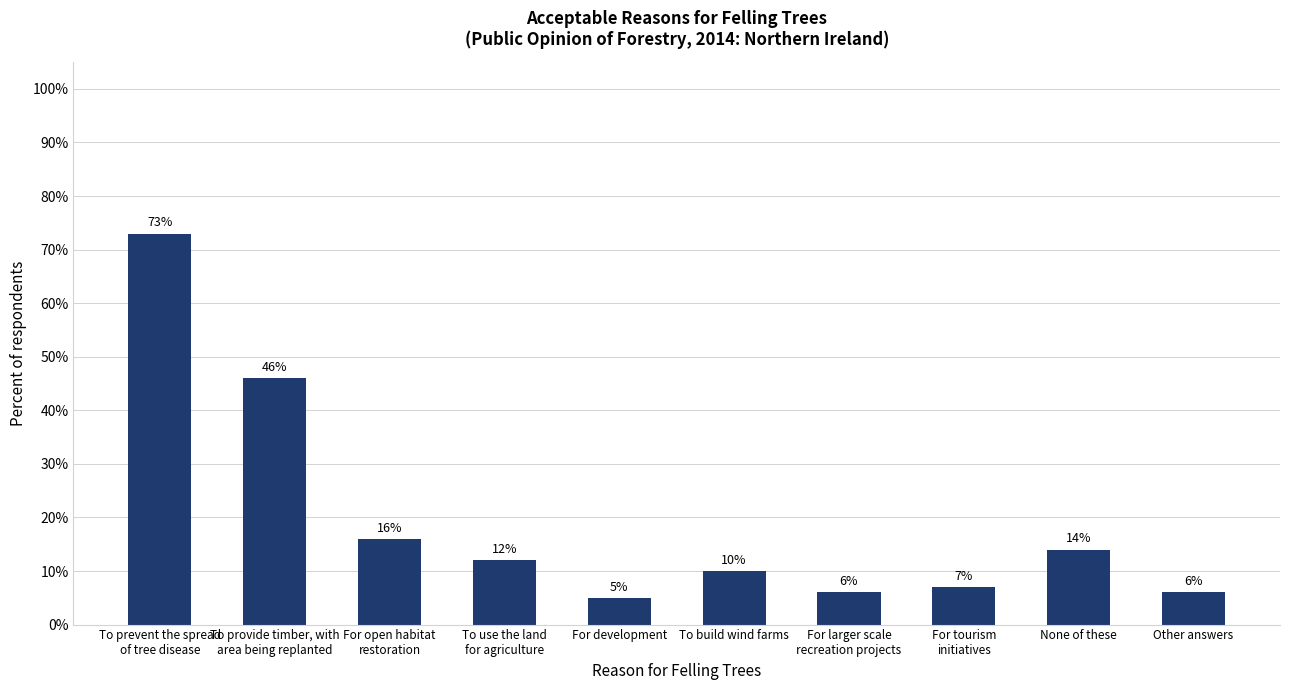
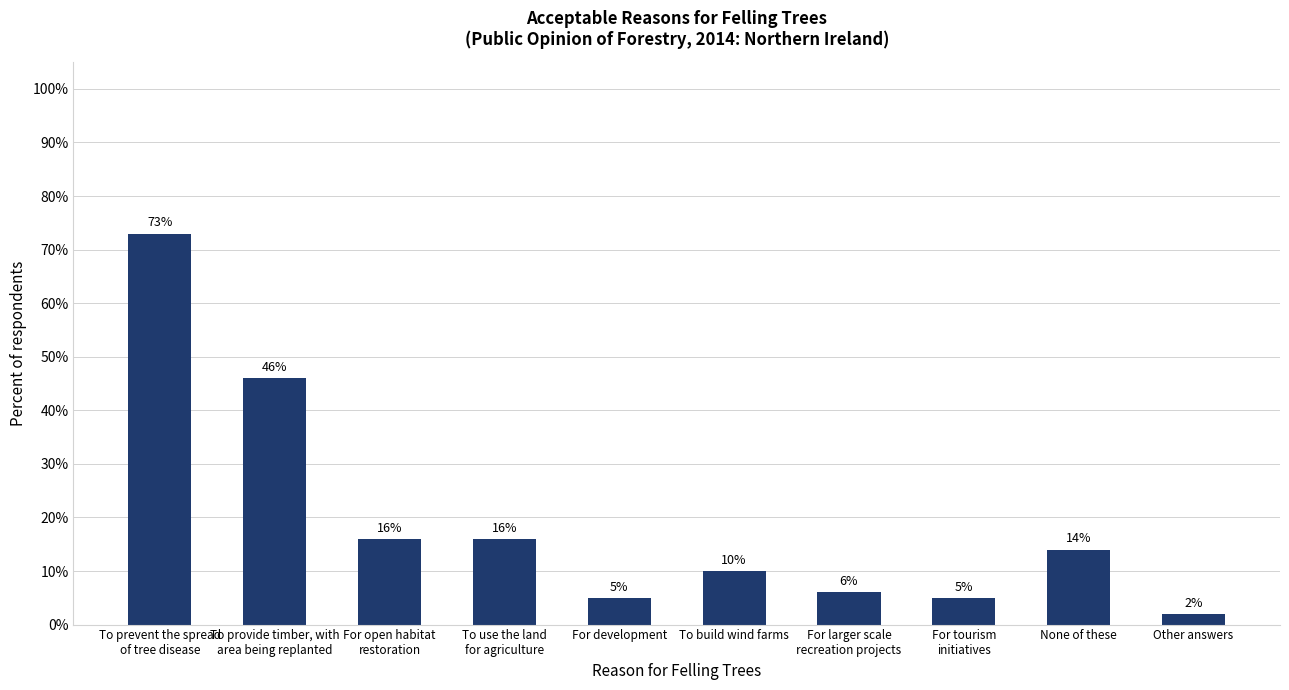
  {
    "To prevent the spread of tree disease": "73%",
    "To provide timber, with area being replanted": "46%",
    "For open habitat restoration": "16%",
-   "To use the land for agriculture": "12%",
+   "To use the land for agriculture": "16%",
    "For development": "5%",
    "To build wind farms": "10%",
    "For larger scale recreation projects": "6%",
-   "For tourism initiatives": "7%",
+   "For tourism initiatives": "5%",
    "None of these": "14%",
-   "Other answers": "6%"
+   "Other answers": "2%"
  }
